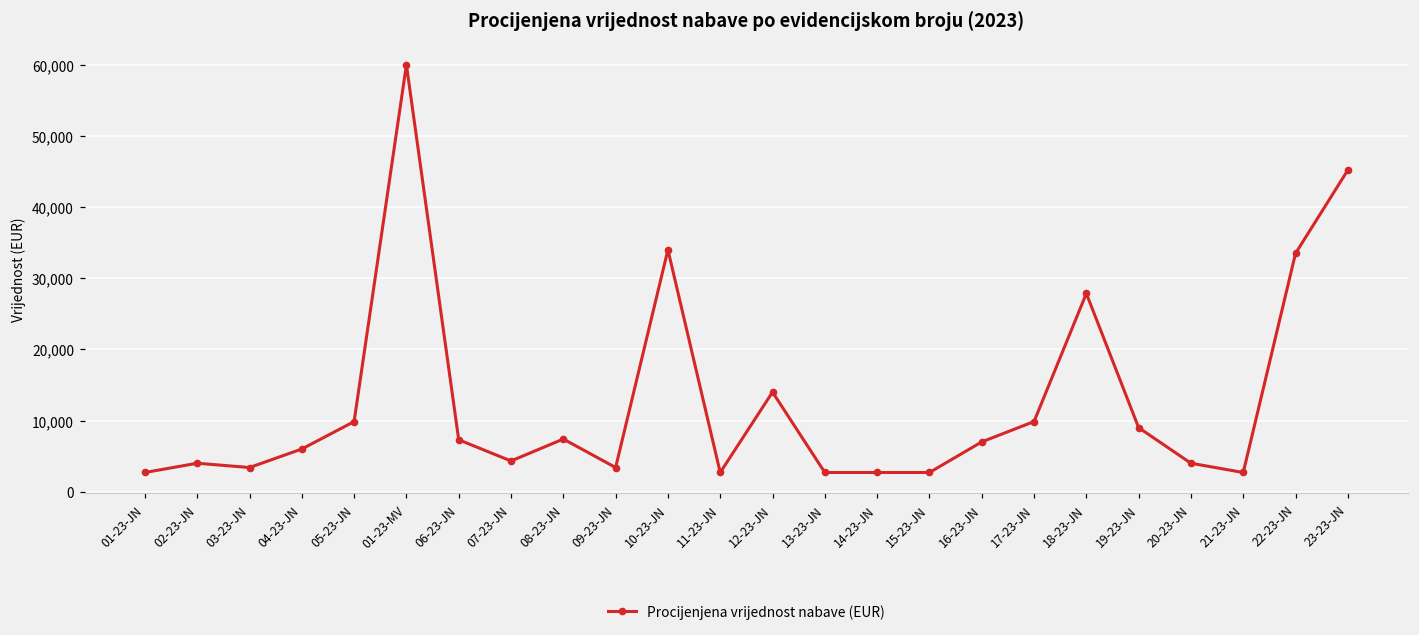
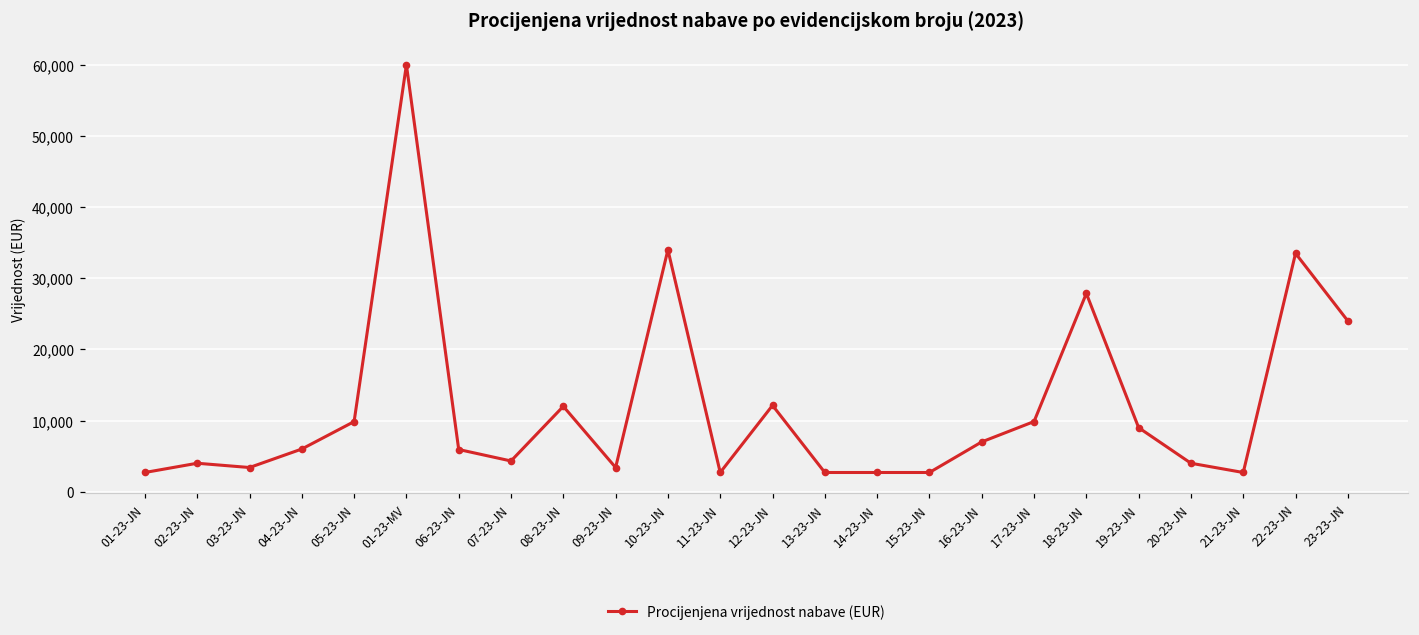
  {
    "01-23-JN": "3,000",
    "02-23-JN": "4,000",
    "03-23-JN": "3,000",
    "04-23-JN": "6,000",
    "05-23-JN": "10,000",
    "01-23-MV": "60,000",
-   "06-23-JN": "7,000",
+   "06-23-JN": "6,000",
    "07-23-JN": "4,000",
-   "08-23-JN": "7,000",
+   "08-23-JN": "12,000",
    "09-23-JN": "3,000",
    "10-23-JN": "34,000",
    "11-23-JN": "3,000",
-   "12-23-JN": "14,000",
+   "12-23-JN": "12,000",
    "13-23-JN": "3,000",
    "14-23-JN": "3,000",
    "15-23-JN": "3,000",
    "16-23-JN": "7,000",
    "17-23-JN": "10,000",
    "18-23-JN": "28,000",
    "19-23-JN": "9,000",
    "20-23-JN": "4,000",
    "21-23-JN": "3,000",
    "22-23-JN": "34,000",
-   "23-23-JN": "45,000"
+   "23-23-JN": "24,000"
  }
